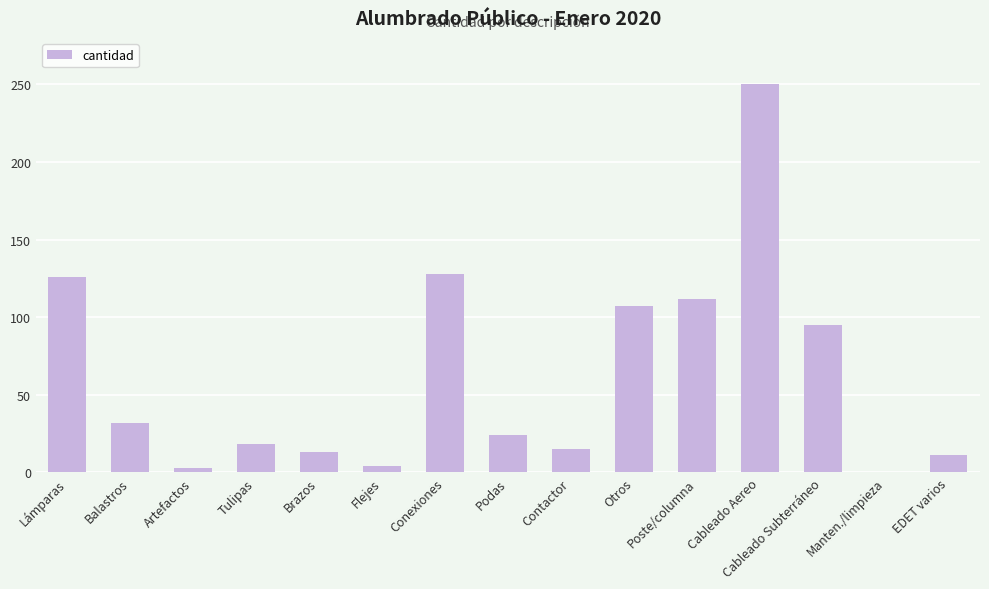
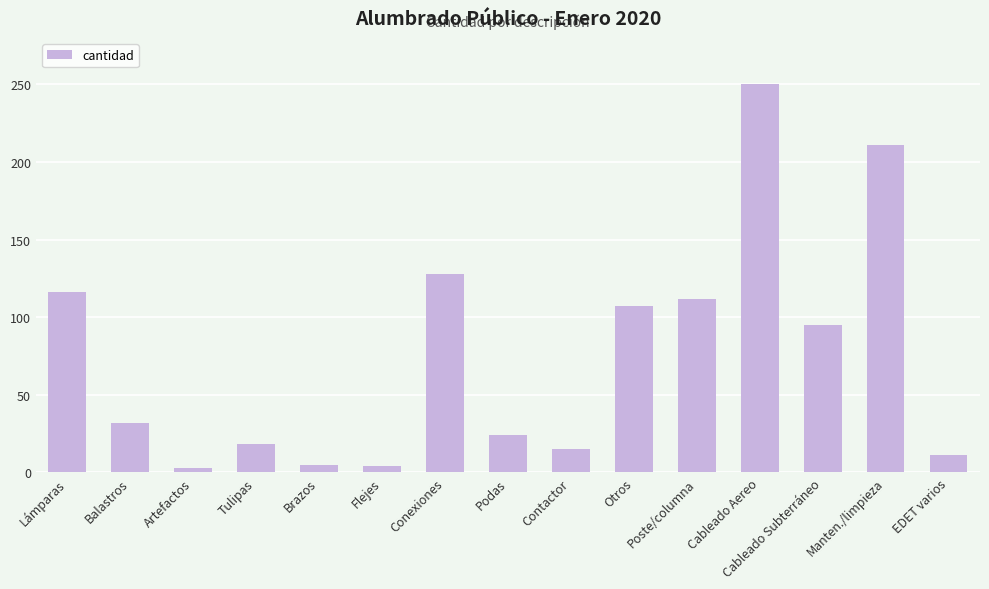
  {
-   "Lámparas": 126,
+   "Lámparas": 116,
    "Balastros": 32,
    "Artefactos": 3,
    "Tulipas": 18,
-   "Brazos": 13,
+   "Brazos": 5,
    "Flejes": 4,
    "Conexiones": 128,
    "Podas": 24,
    "Contactor": 15,
    "Otros": 107,
    "Poste/columna": 112,
    "Cableado Aereo": 250,
    "Cableado Subterráneo": 95,
-   "Manten./limpieza": 0,
+   "Manten./limpieza": 211,
    "EDET varios": 11
  }
